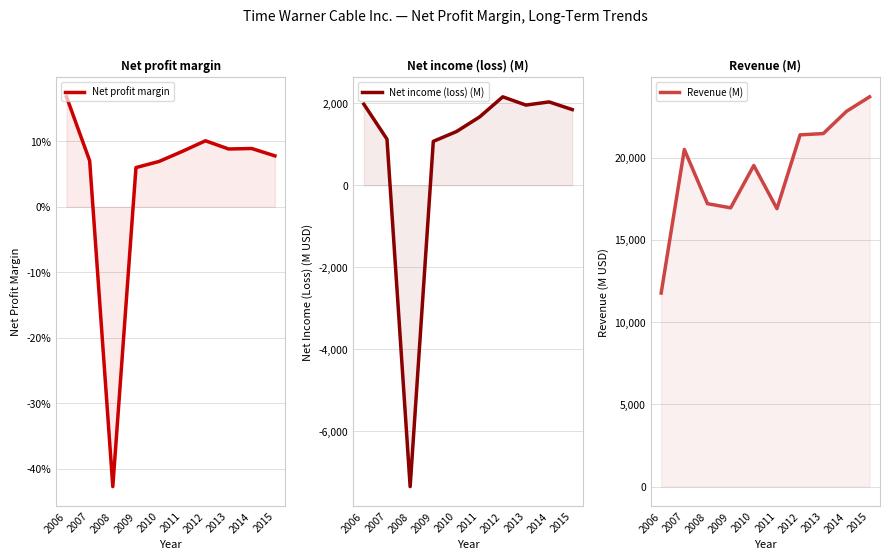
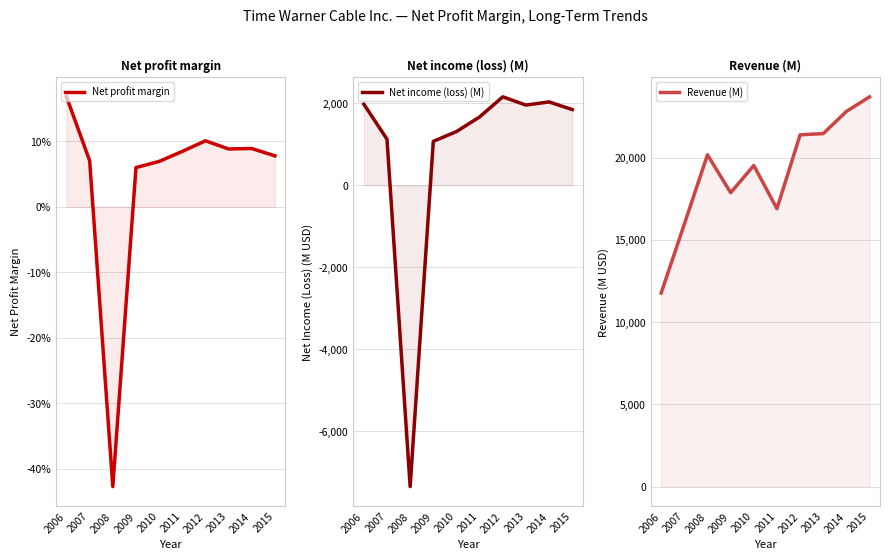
  {
    "Revenue (M)": {
      "2006": "11,800",
-     "2007": "20,500",
-     "2008": "17,200",
-     "2009": "16,900",
+     "2007": "16,000",
+     "2008": "20,200",
+     "2009": "17,900",
      "2010": "19,500",
      "2011": "16,900",
      "2012": "21,400",
      "2013": "21,500",
      "2014": "22,800",
      "2015": "23,700"
    }
  }
